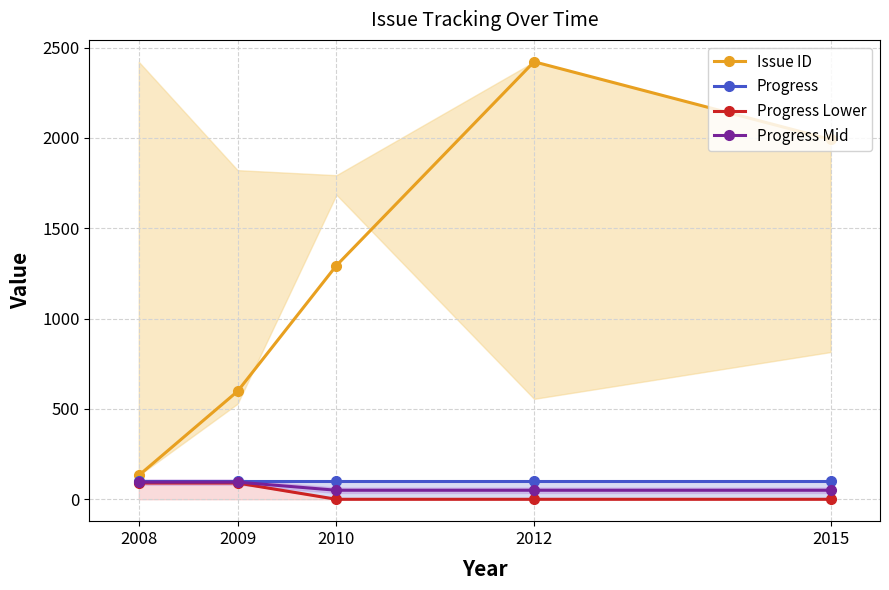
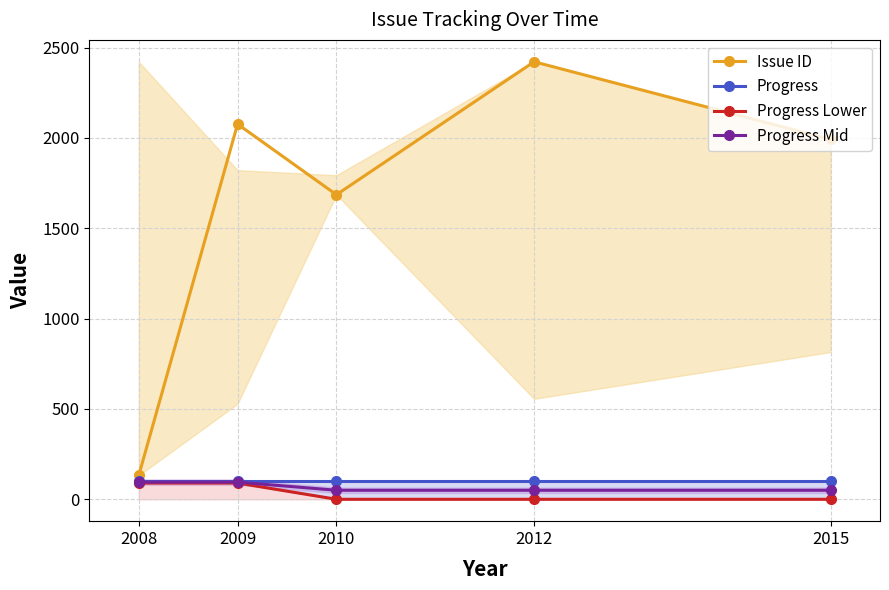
  {
    "Issue ID": {
      "2008": 130,
-     "2009": 600,
-     "2010": 1290
+     "2009": 2080,
+     "2010": 1690
    },
    "Progress": {
      "2010": 100,
      "2012": 100,
      "2015": 100
    },
    "Progress Lower": {
      "2010": 0,
      "2012": 0,
      "2015": 0
    },
    "Progress Mid": {
      "2010": 50,
      "2012": 50,
      "2015": 50
    }
  }
